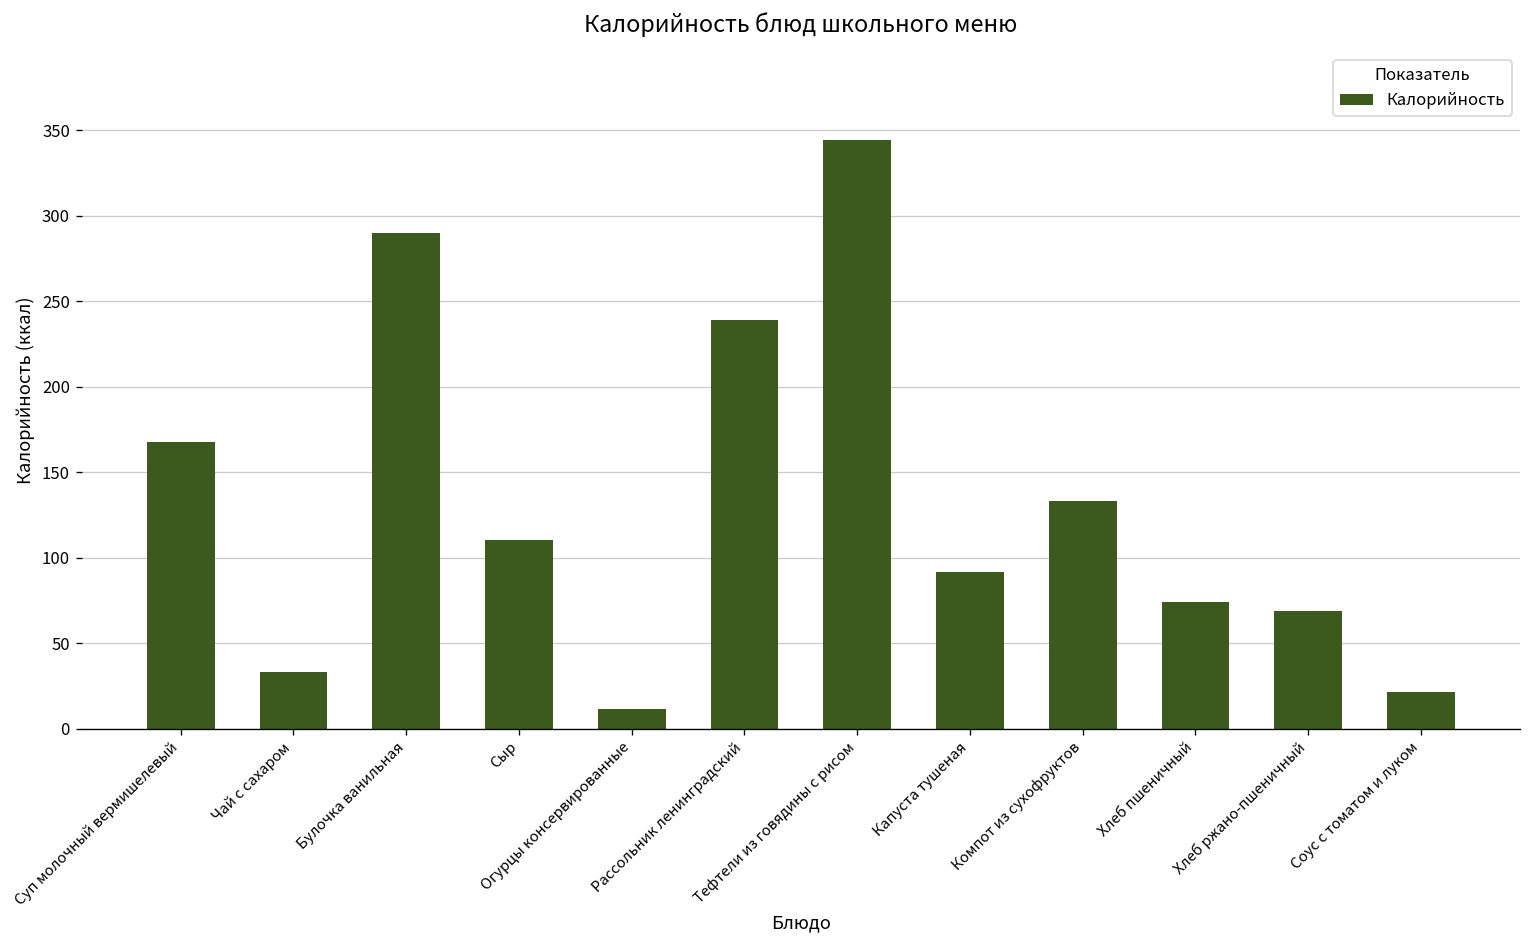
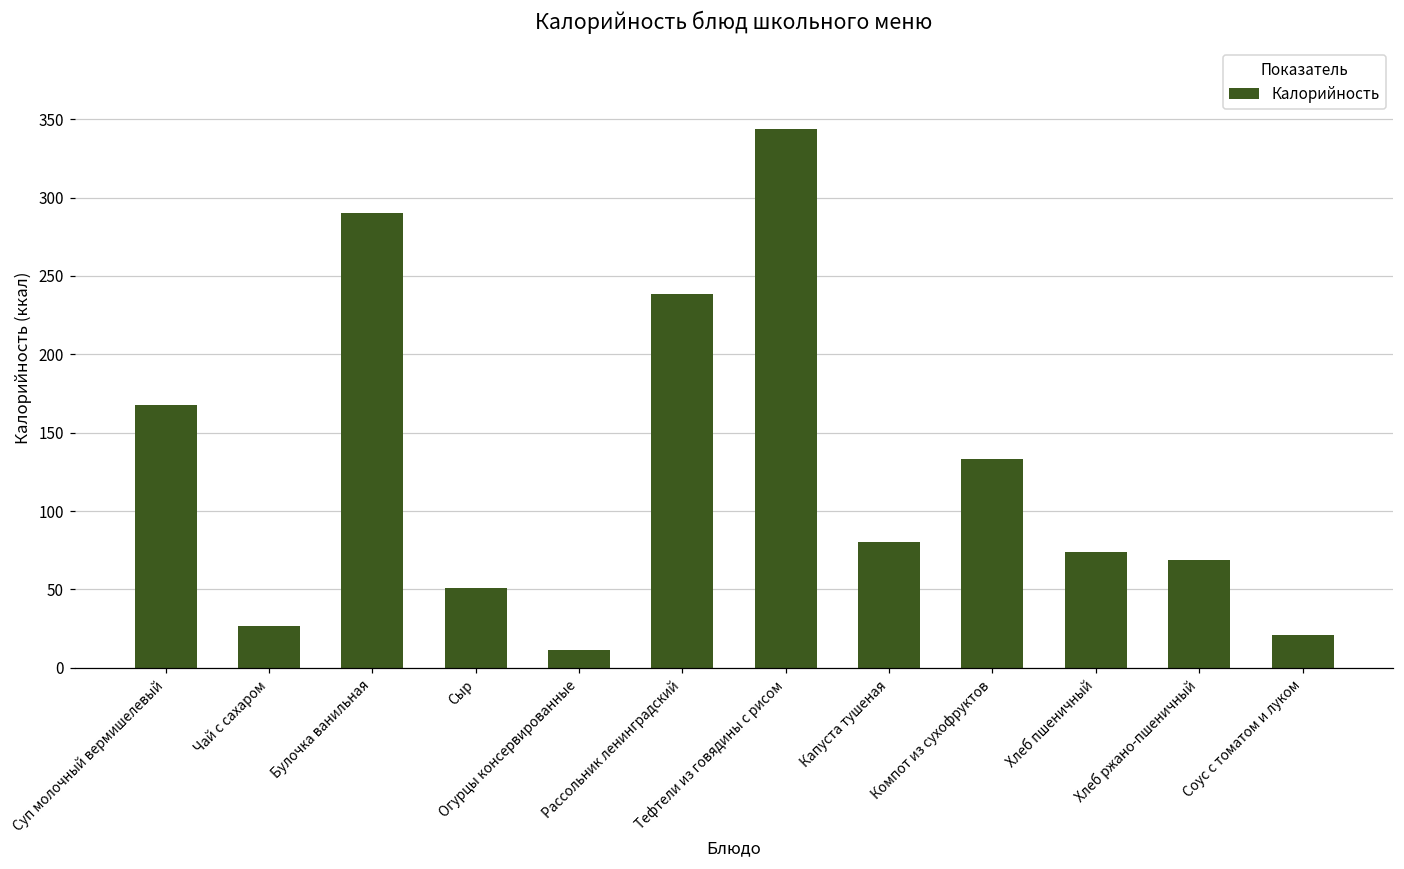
  {
    "Суп молочный вермишелевый": 168,
-   "Чай с сахаром": 33,
+   "Чай с сахаром": 27,
    "Булочка ванильная": 290,
-   "Сыр": 110,
+   "Сыр": 51,
    "Огурцы консервированные": 11,
    "Рассольник ленинградский": 239,
    "Тефтели из говядины с рисом": 344,
-   "Капуста тушеная": 92,
+   "Капуста тушеная": 80,
    "Компот из сухофруктов": 133,
    "Хлеб пшеничный": 74,
    "Хлеб ржано-пшеничный": 69,
    "Соус с томатом и луком": 21
  }
